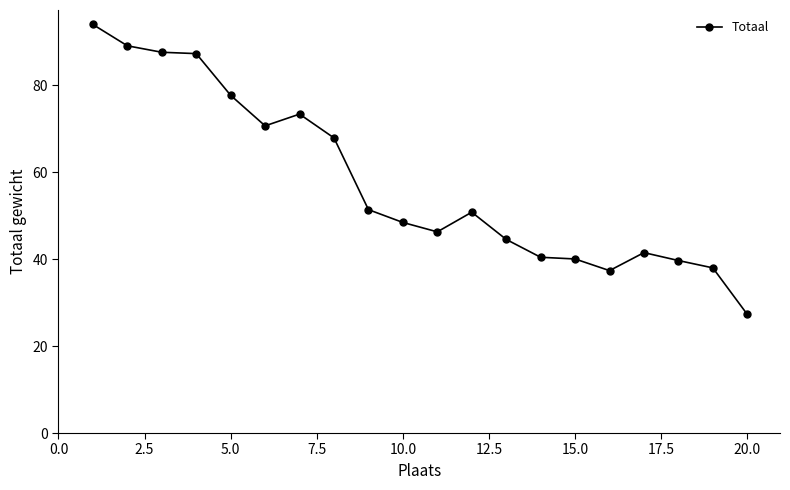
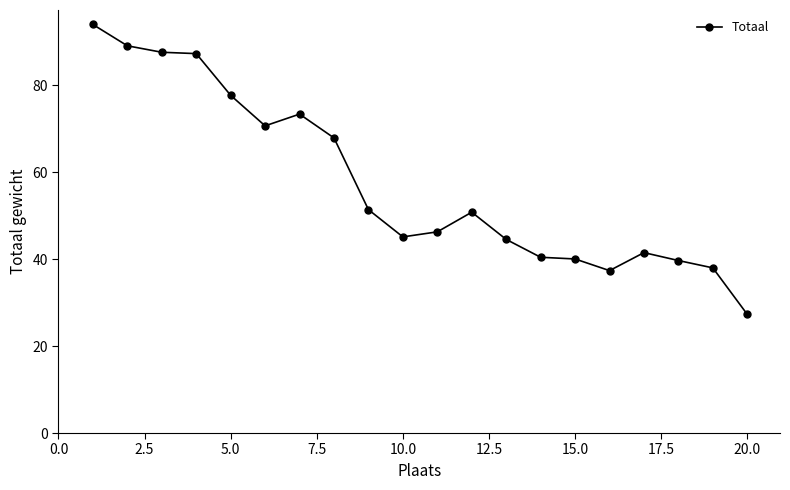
  {
    "5.0": 78,
-   "10.0": 48,
+   "10.0": 45,
    "15.0": 40,
    "20.0": 27
  }
